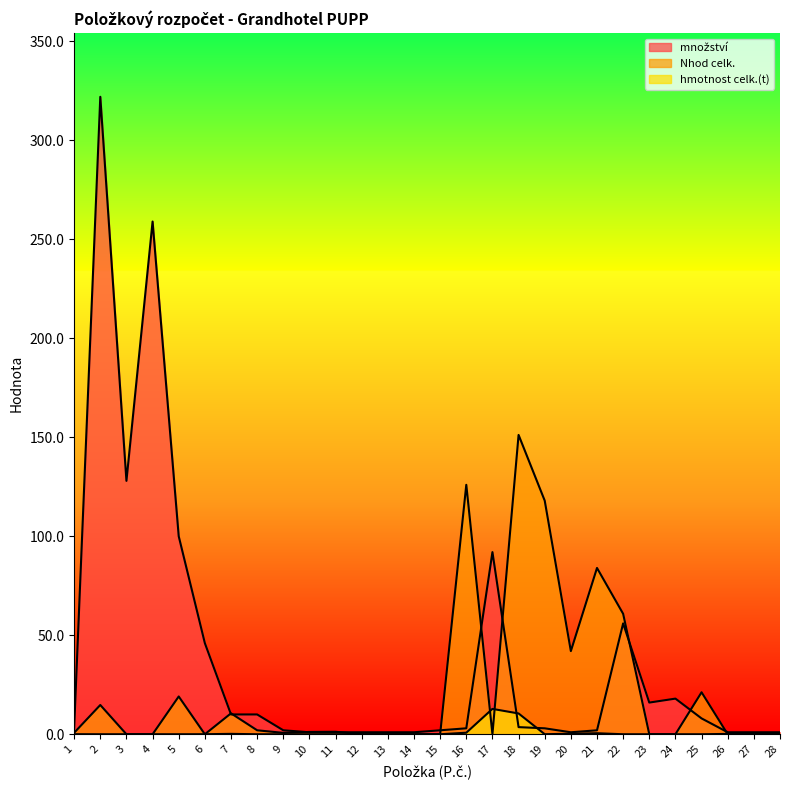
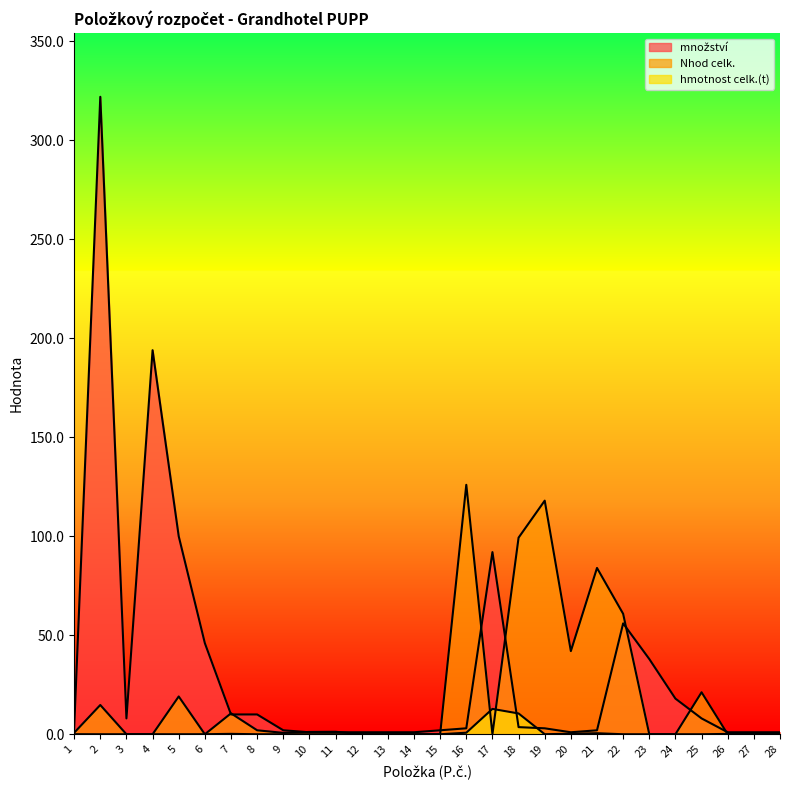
  {
    "množství": {
      "1": 3,
      "2": 322,
-     "3": 128,
-     "4": 259,
+     "3": 8,
+     "4": 194,
      "5": 100,
      "6": 46,
      "8": 10,
      "9": 2,
      "15": 2,
      "16": 3,
      "17": 92,
      "18": 4,
      "19": 3,
      "21": 2,
      "22": 56,
-     "23": 16,
+     "23": 38,
      "24": 18,
      "25": 8
    },
    "Nhod celk.": {
      "2": 15,
      "5": 19,
      "8": 2,
      "16": 126,
      "17": 0,
-     "18": 151,
+     "18": 99,
      "19": 118,
      "20": 42,
      "21": 84,
      "22": 61,
      "25": 21
    },
    "hmotnost celk.(t)": {
      "2": 0,
      "5": 0,
      "7": 0,
      "8": 0,
      "16": 1,
      "17": 13,
      "18": 10,
      "19": 0,
      "21": 1,
      "22": 0,
      "25": 0
    }
  }
